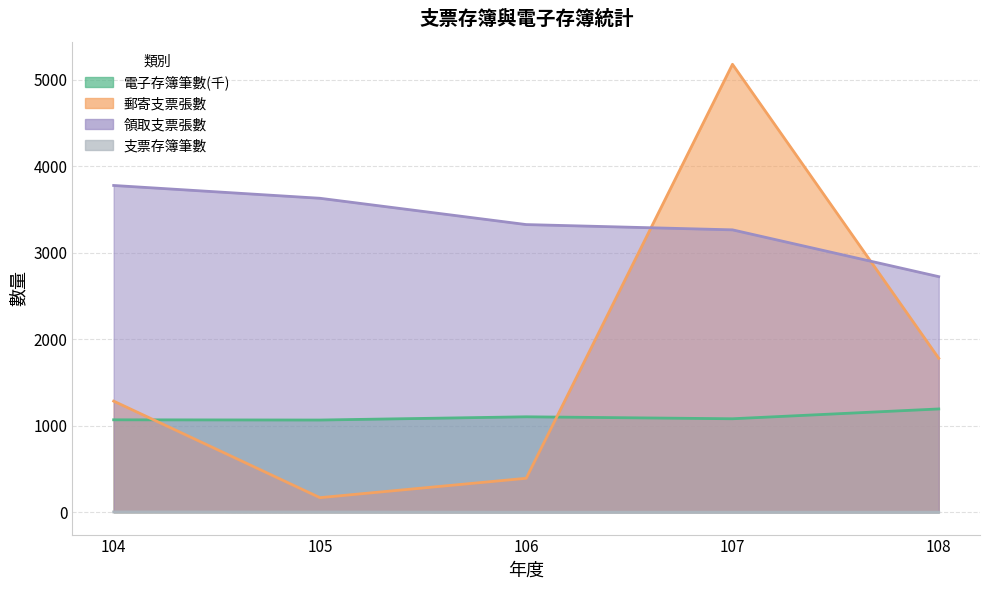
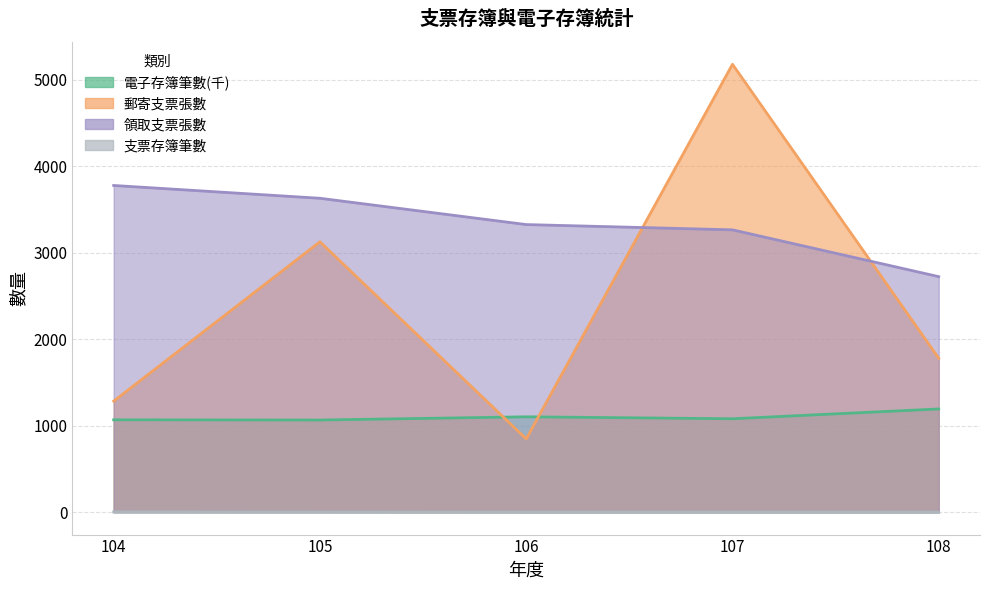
  {
    "電子存簿筆數(千)": {
      "104": 1100,
      "105": 1100,
      "106": 1100,
      "107": 1100,
      "108": 1200
    },
    "郵寄支票張數": {
      "104": 1300,
-     "105": 200,
-     "106": 400,
+     "105": 3100,
+     "106": 800,
      "107": 5200,
      "108": 1800
    }
  }
